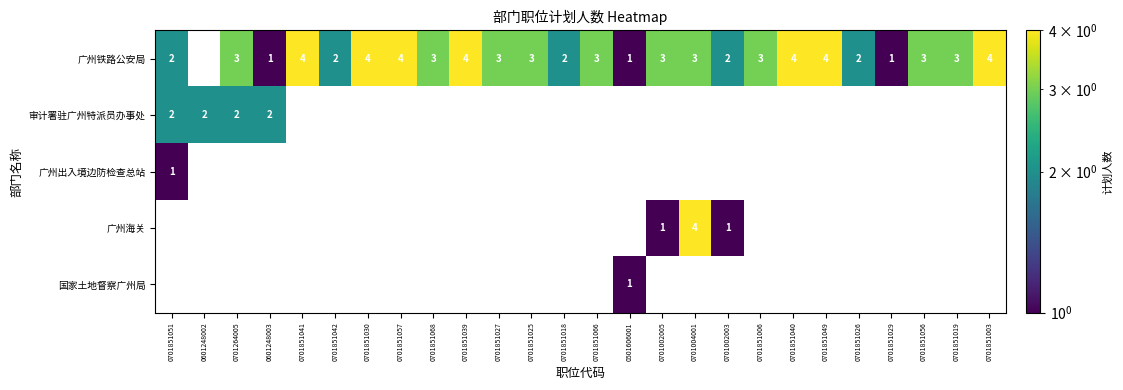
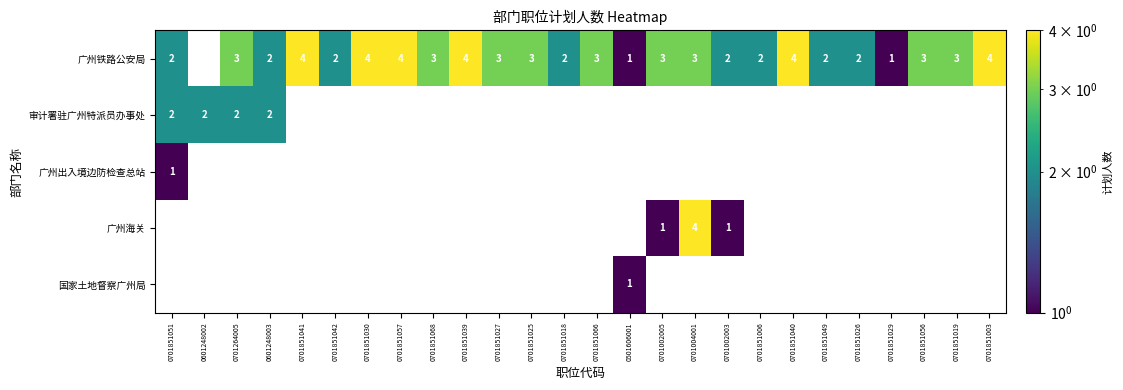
  {
    "广州铁路公安局": {
      "0701851051": 2,
      "0701264005": 3,
-     "0601248003": 1,
+     "0601248003": 2,
      "0701851041": 4,
      "0701851042": 2,
      "0701851030": 4,
      "0701851057": 4,
      "0701851068": 3,
      "0701851039": 4,
      "0701851027": 3,
      "0701851025": 3,
      "0701851018": 2,
      "0701851066": 3,
      "0501606001": 1,
      "0701002005": 3,
      "0701004001": 3,
      "0701002003": 2,
-     "0701851006": 3,
+     "0701851006": 2,
      "0701851040": 4,
-     "0701851049": 4,
+     "0701851049": 2,
      "0701851026": 2,
      "0701851029": 1,
      "0701851056": 3,
      "0701851019": 3,
      "0701851003": 4
    },
    "审计署驻广州特派员办事处": {
      "0701851051": 2,
      "0601248002": 2,
      "0701264005": 2,
      "0601248003": 2
    },
    "广州出入境边防检查总站": {
      "0701851051": 1
    },
    "广州海关": {
      "0701002005": 1,
      "0701004001": 4,
      "0701002003": 1
    },
    "国家土地督察广州局": {
      "0501606001": 1
    }
  }
